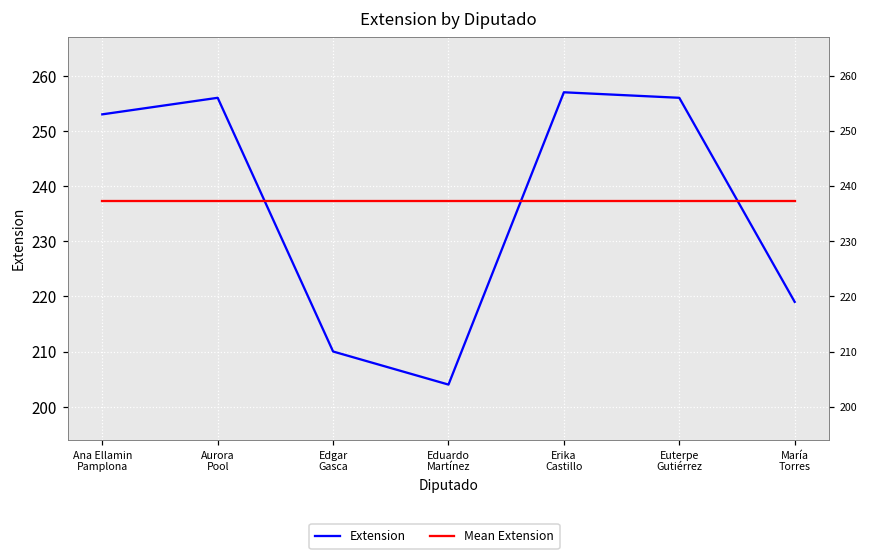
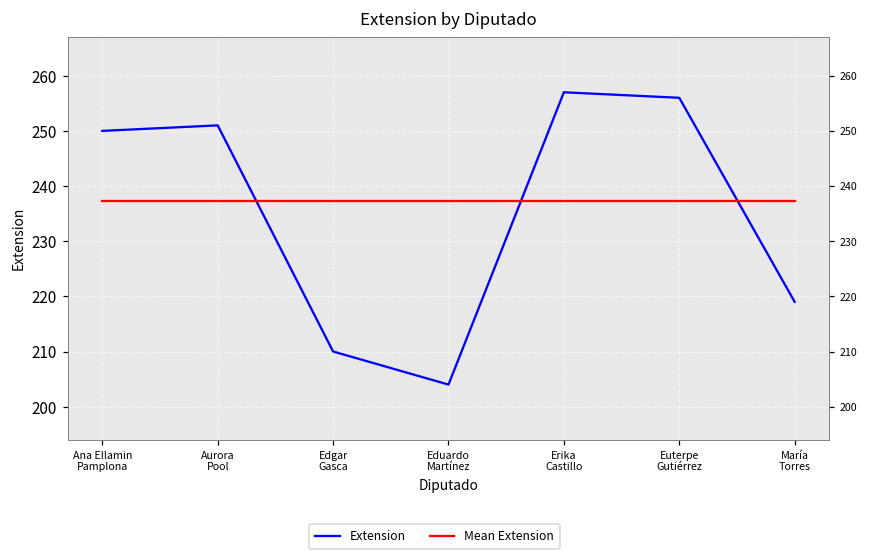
  {
    "Extension": {
-     "Ana Ellamin Pamplona": 253,
-     "Aurora Pool": 256,
+     "Ana Ellamin Pamplona": 250,
+     "Aurora Pool": 251,
      "Edgar Gasca": 210,
      "Eduardo Martínez": 204,
      "Erika Castillo": 257,
      "Euterpe Gutiérrez": 256,
      "María Torres": 219
    },
    "Mean Extension": {
      "Ana Ellamin Pamplona": 237,
      "Aurora Pool": 237,
      "Edgar Gasca": 237,
      "Eduardo Martínez": 237,
      "Erika Castillo": 237,
      "Euterpe Gutiérrez": 237,
      "María Torres": 237
    }
  }
